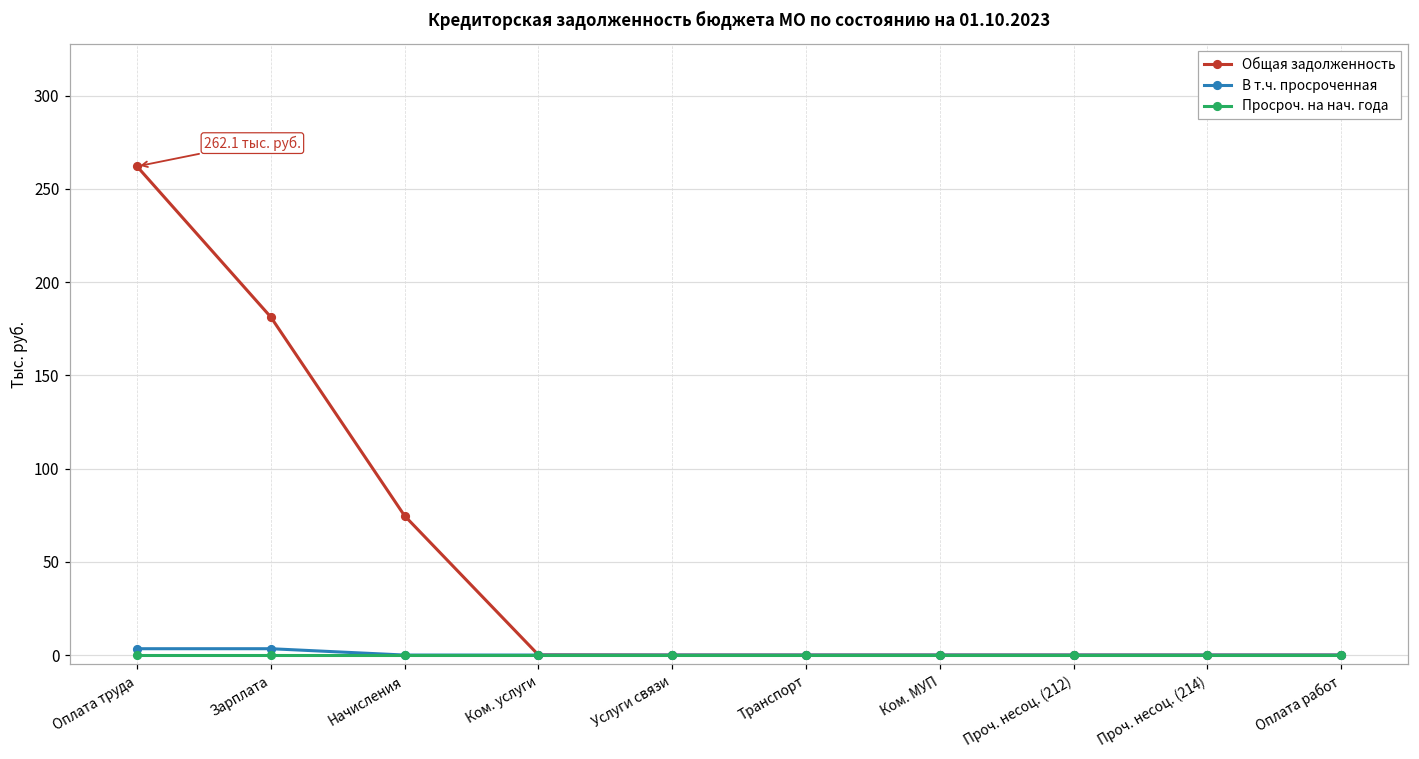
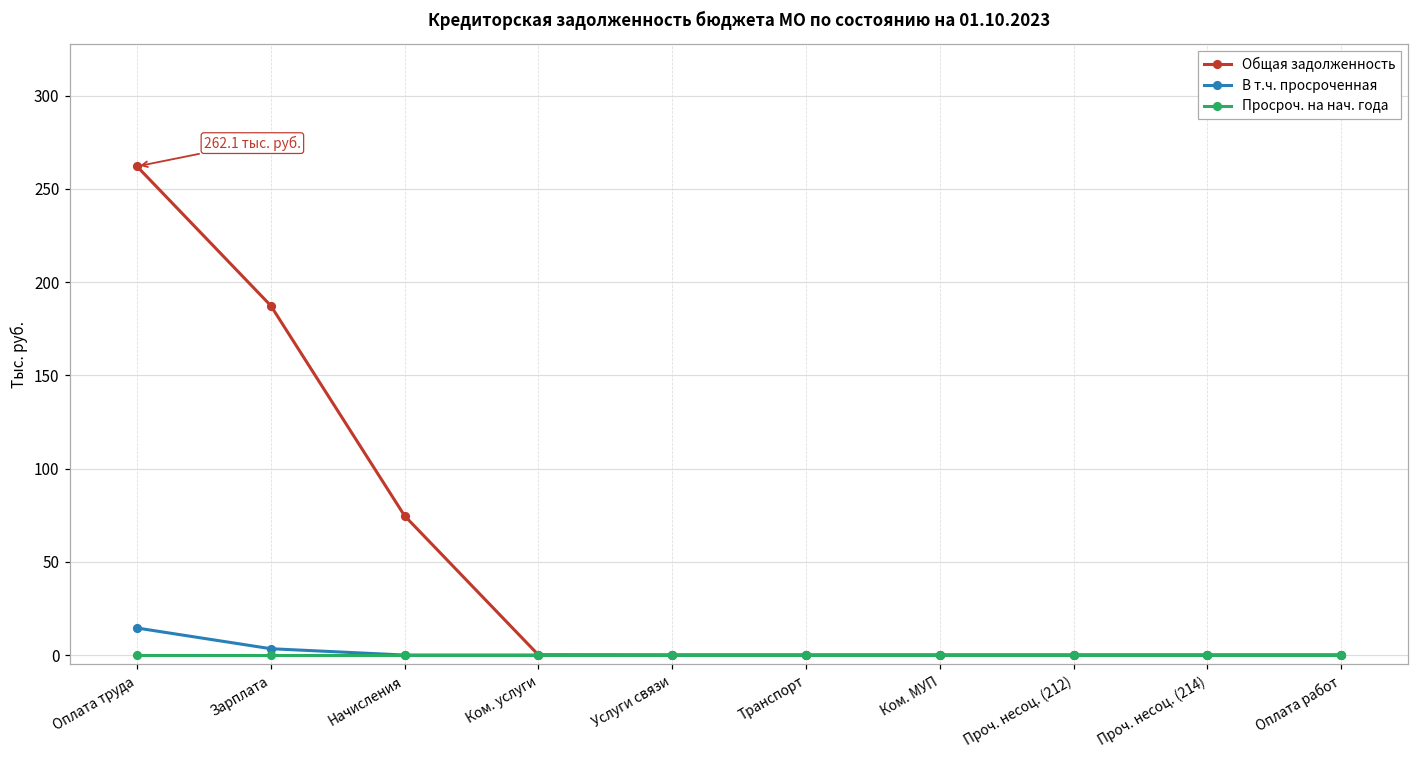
  {
    "Общая задолженность": {
-     "Зарплата": 181,
+     "Зарплата": 187,
      "Начисления": 75
    },
    "В т.ч. просроченная": {
-     "Оплата труда": 3,
+     "Оплата труда": 15,
      "Зарплата": 3
    },
    "Просроч. на нач. года": {
      "Оплата труда": 0,
      "Зарплата": 0
    }
  }
